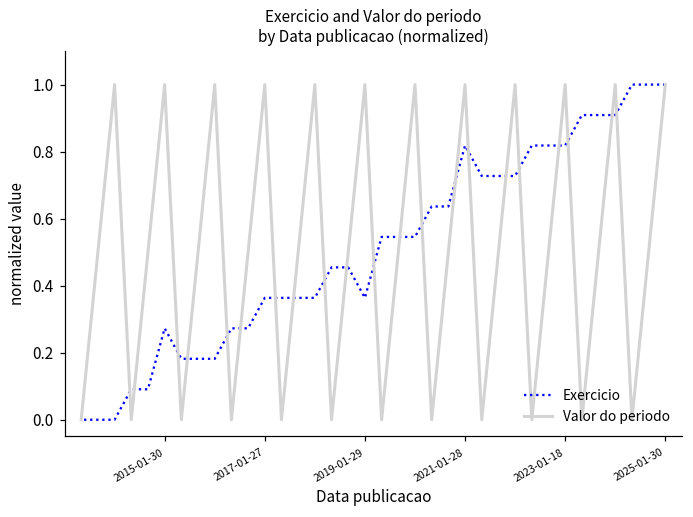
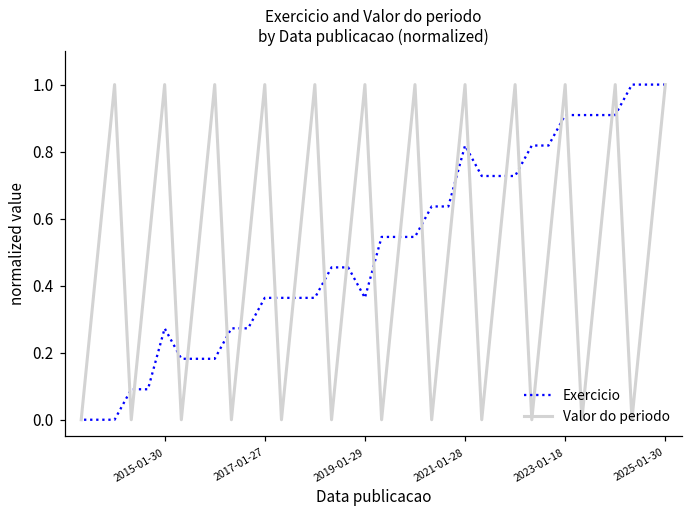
  {
    "Exercicio": {
      "2015-01-30": 0.27,
      "2017-01-27": 0.36,
      "2019-01-29": 0.36,
      "2021-01-28": 0.82,
-     "2023-01-18": 0.82
+     "2023-01-18": 0.91
    },
    "Valor do periodo": {
      "2015-01-30": 1.00,
      "2017-01-27": 1.00,
      "2019-01-29": 1.00,
      "2021-01-28": 1.00,
      "2023-01-18": 1.00
    }
  }
